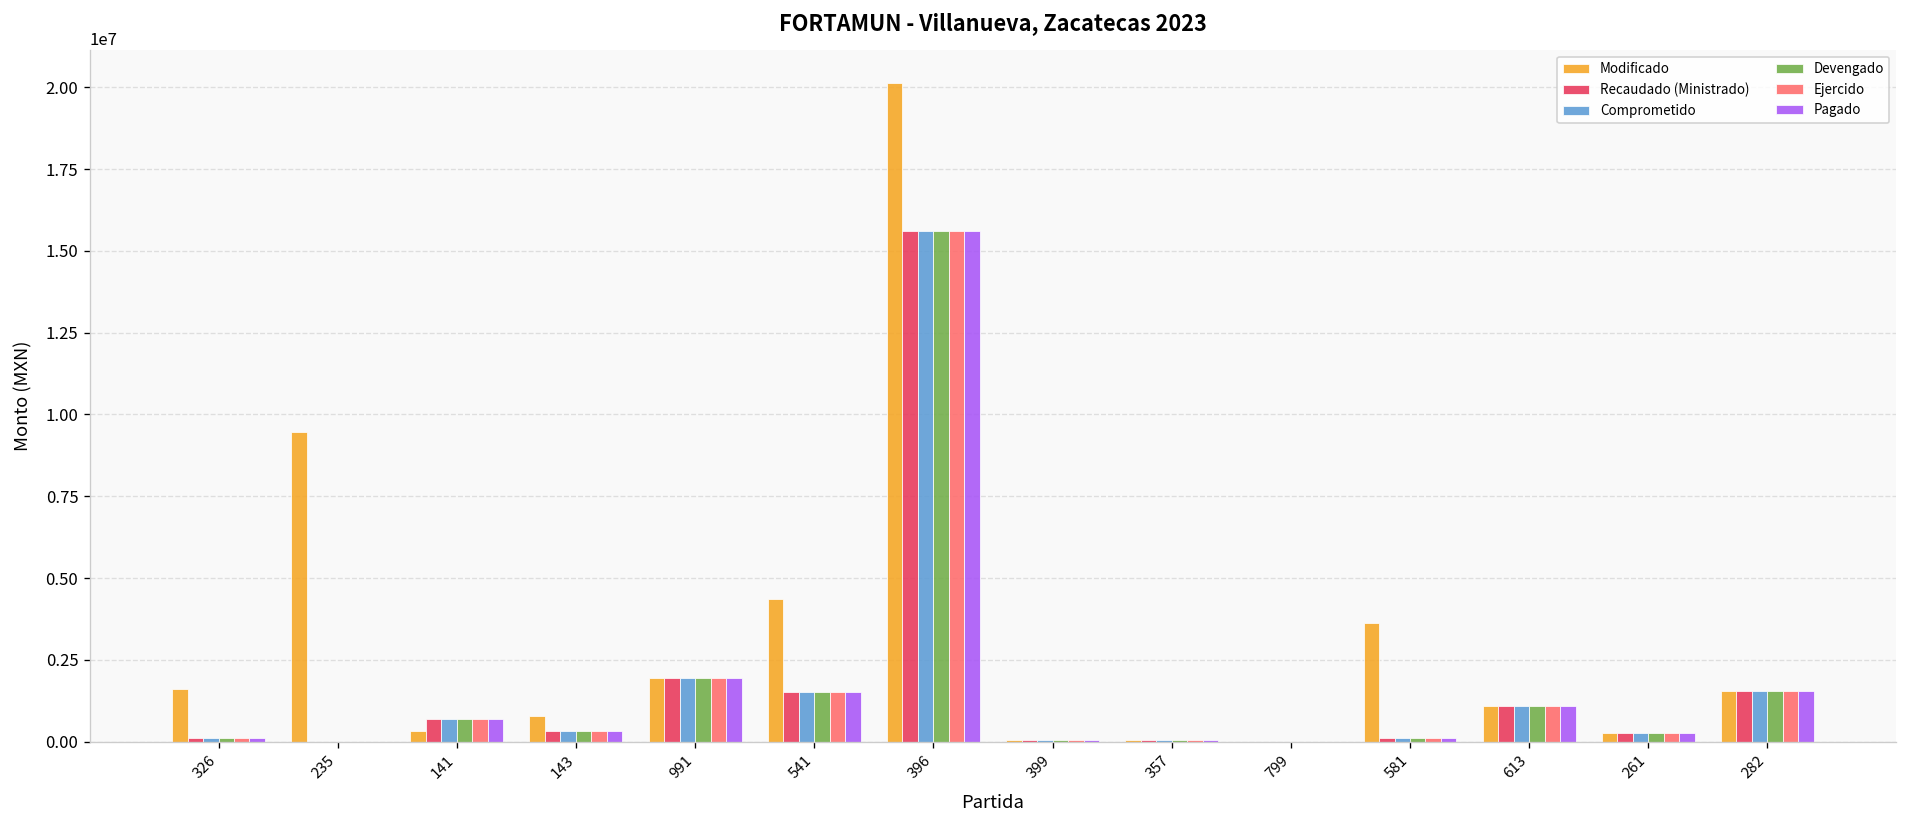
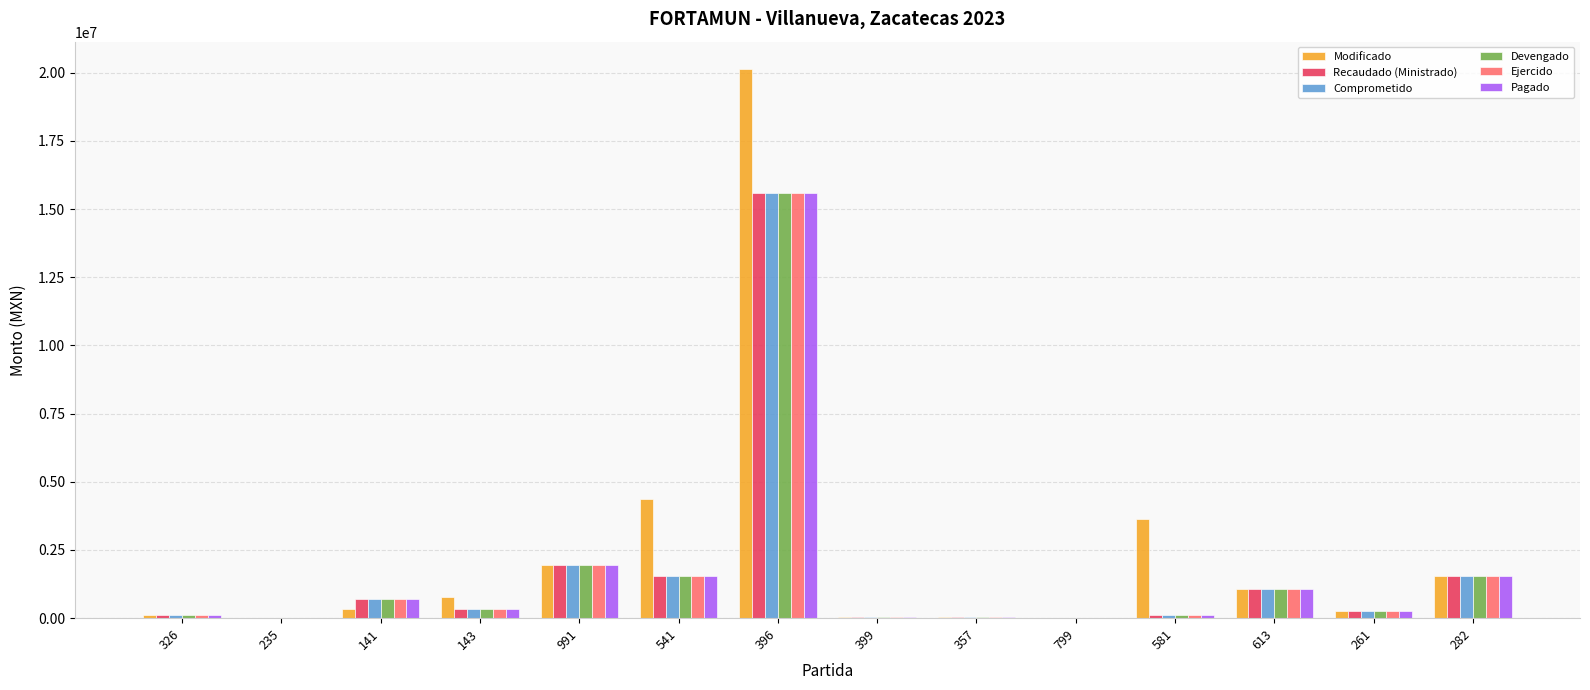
  {
    "Modificado": {
-     "326": 1600000,
-     "235": 9500000,
+     "326": 100000,
+     "235": 0,
      "141": 300000,
      "143": 800000,
      "991": 2000000,
      "541": 4400000,
      "396": 20100000,
      "799": 0,
      "581": 3600000,
      "613": 1100000,
      "261": 300000,
      "282": 1500000
    },
    "Comprometido": {
      "326": 100000,
      "141": 700000,
      "143": 300000,
      "991": 2000000,
      "541": 1500000,
      "396": 15600000,
      "799": 0,
      "581": 100000,
      "613": 1100000,
      "261": 300000,
      "282": 1500000
    },
    "Devengado": {
      "326": 100000,
      "141": 700000,
      "143": 300000,
      "991": 2000000,
      "541": 1500000,
      "396": 15600000,
      "799": 0,
      "581": 100000,
      "613": 1100000,
      "261": 300000,
      "282": 1500000
    },
    "Pagado": {
      "326": 100000,
      "141": 700000,
      "143": 300000,
      "991": 2000000,
      "541": 1500000,
      "396": 15600000,
      "799": 0,
      "581": 100000,
      "613": 1100000,
      "261": 300000,
      "282": 1500000
    }
  }
